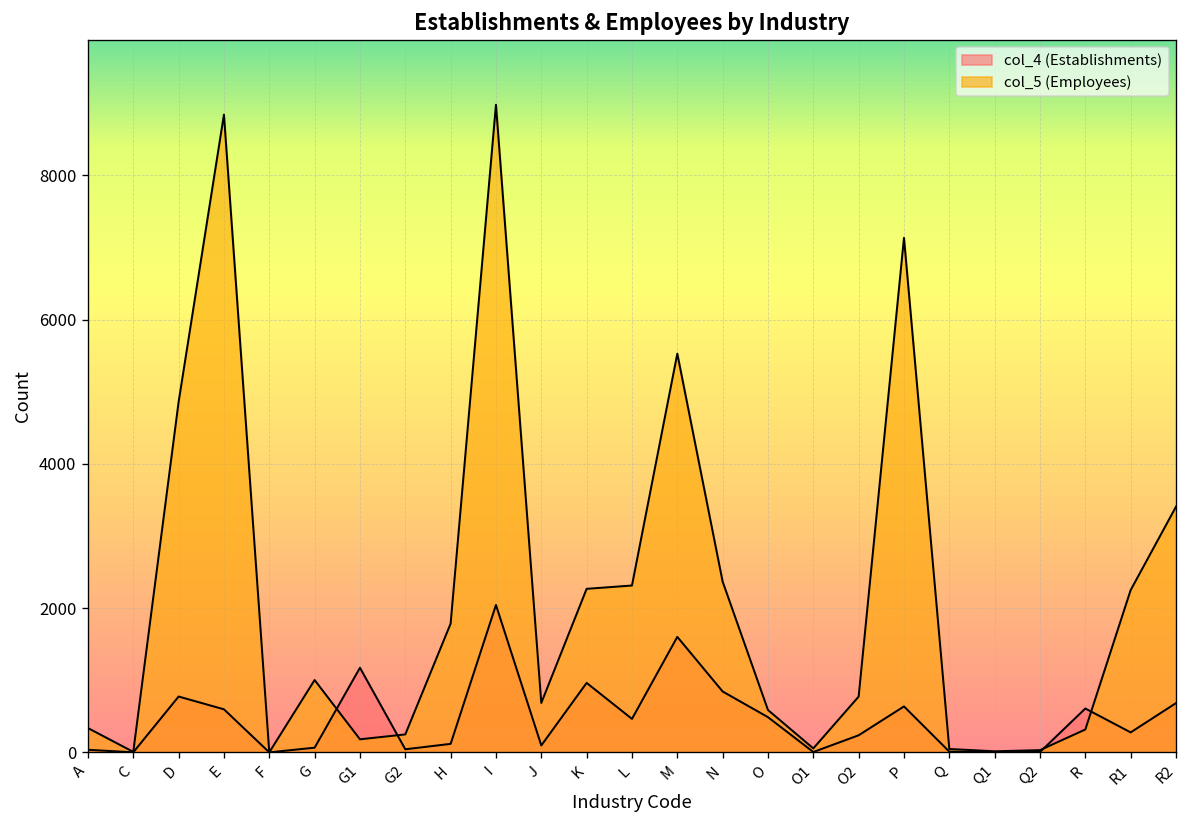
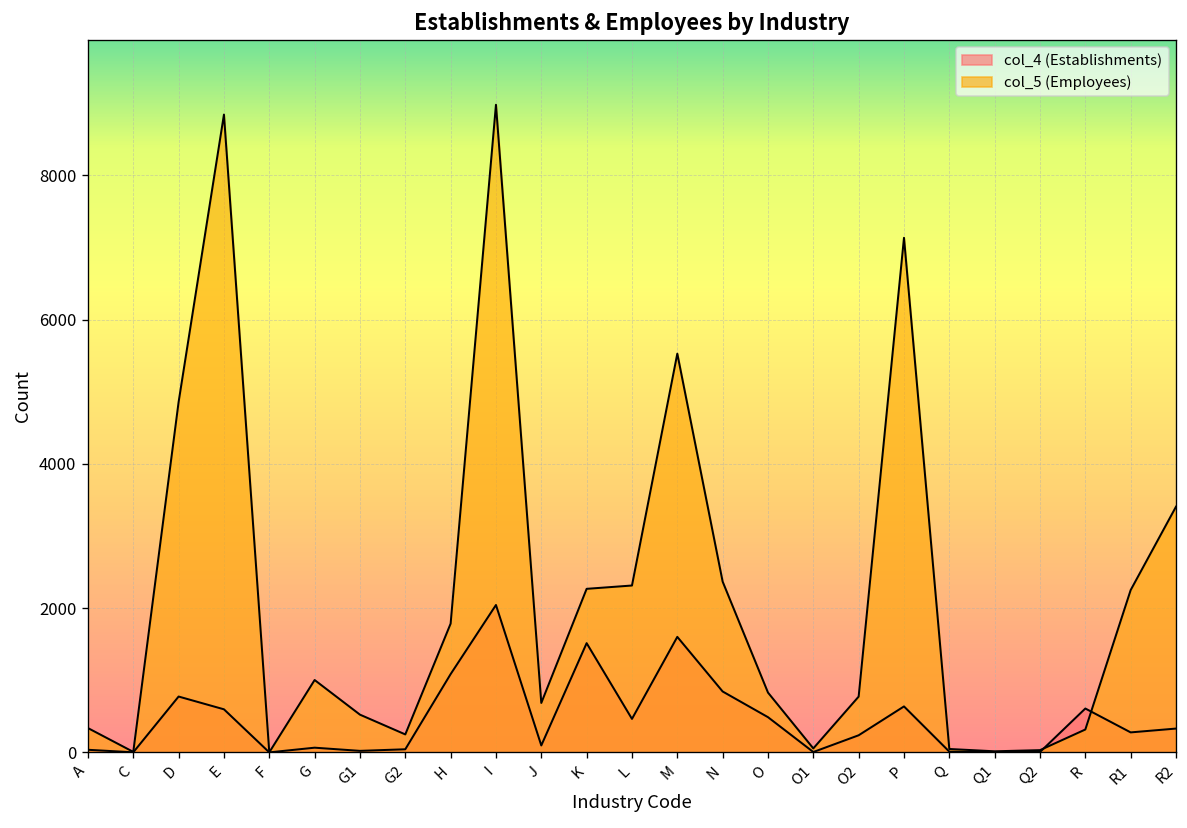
  {
    "col_4 (Establishments)": {
      "A": 0,
      "D": 800,
      "E": 600,
      "G": 100,
-     "G1": 1200,
+     "G1": 0,
      "G2": 0,
-     "H": 100,
+     "H": 1100,
      "I": 2000,
      "J": 100,
-     "K": 1000,
+     "K": 1500,
      "L": 500,
      "M": 1600,
      "N": 800,
      "O": 500,
      "O1": 0,
      "O2": 200,
      "P": 600,
      "R": 600,
      "R1": 300,
-     "R2": 700
+     "R2": 300
    },
    "col_5 (Employees)": {
      "A": 300,
      "D": 4900,
      "E": 8800,
      "G": 1000,
-     "G1": 200,
+     "G1": 500,
      "G2": 300,
      "H": 1800,
      "I": 9000,
      "J": 700,
      "K": 2300,
      "L": 2300,
      "M": 5500,
      "N": 2400,
-     "O": 600,
+     "O": 800,
      "O1": 100,
      "O2": 800,
      "P": 7100,
      "R": 300,
      "R1": 2300,
      "R2": 3400
    }
  }
